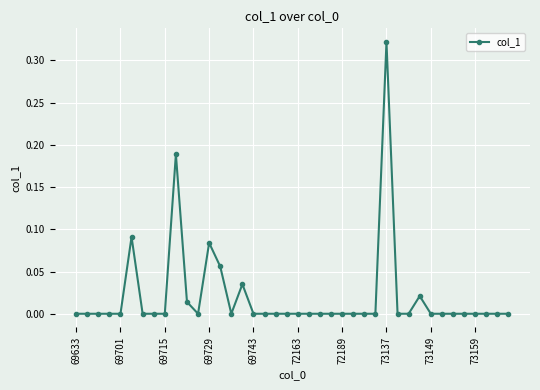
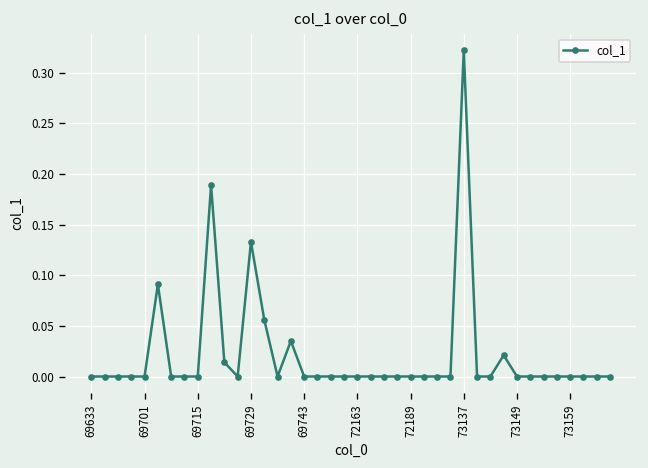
  {
    "69633": 0.00,
    "69701": 0.00,
    "69715": 0.00,
-   "69729": 0.08,
+   "69729": 0.13,
    "69743": 0.00,
    "72163": 0.00,
    "72189": 0.00,
    "73137": 0.32,
    "73149": 0.00,
    "73159": 0.00
  }
